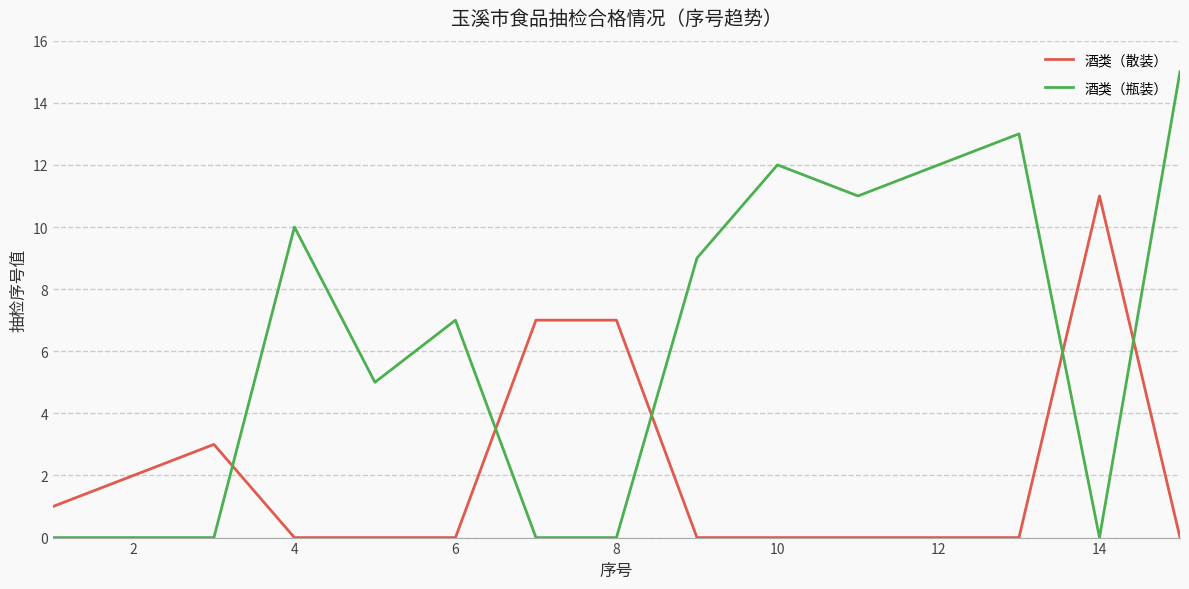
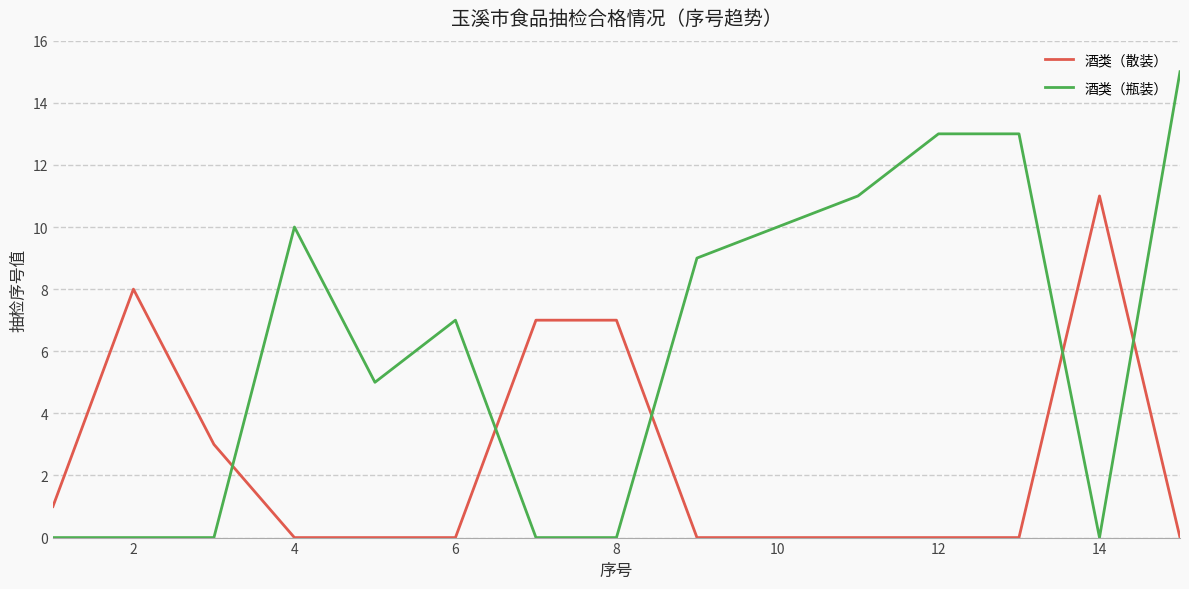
  {
    "酒类（散装）": {
-     "2": 2,
+     "2": 8,
      "4": 0,
      "6": 0,
      "8": 7,
      "10": 0,
      "12": 0,
      "14": 11
    },
    "酒类（瓶装）": {
      "2": 0,
      "4": 10,
      "6": 7,
      "8": 0,
-     "10": 12,
-     "12": 12,
+     "10": 10,
+     "12": 13,
      "14": 0
    }
  }
